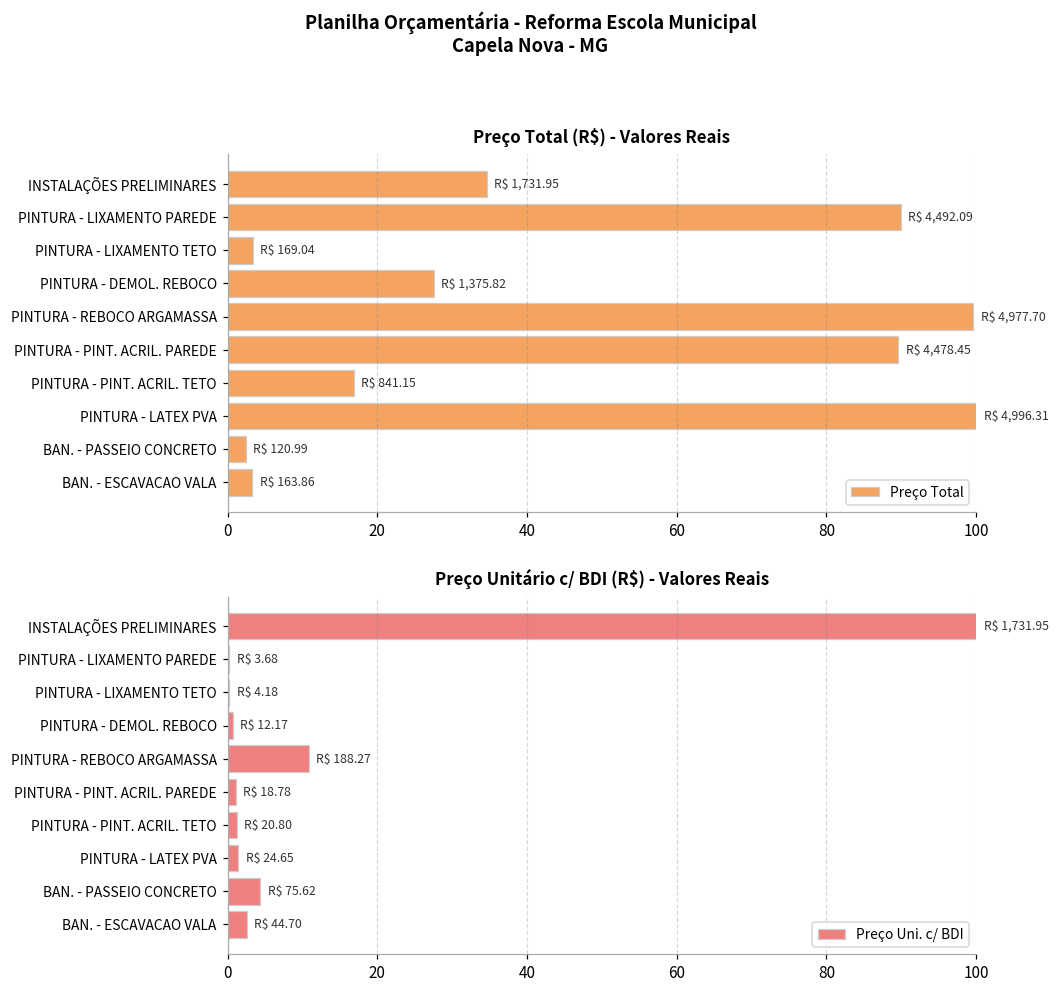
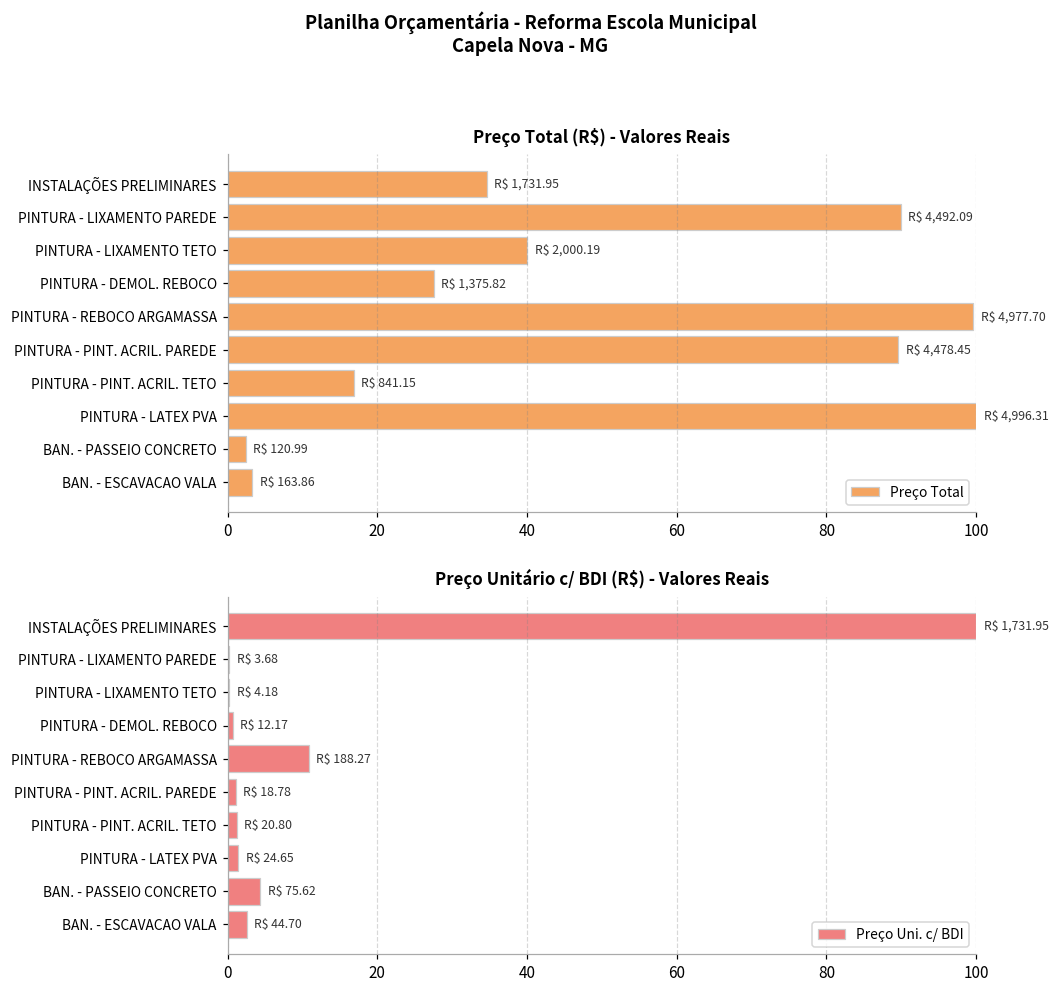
  {
    "Preço Total (R$) - Valores Reais": {
-     "PINTURA - LIXAMENTO TETO": "169.04"
+     "PINTURA - LIXAMENTO TETO": "2,000.19"
    }
  }
